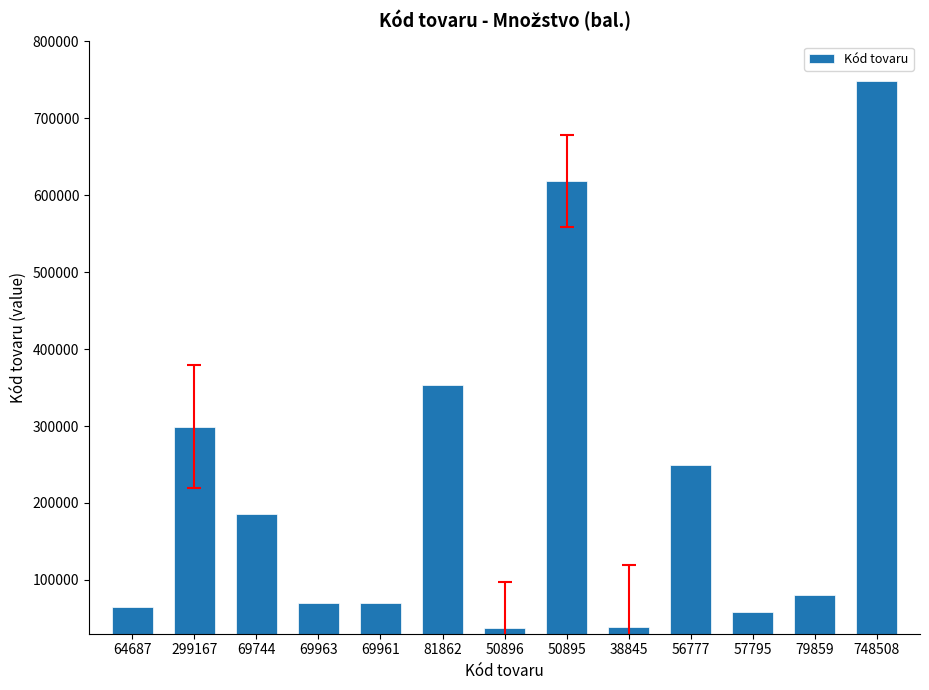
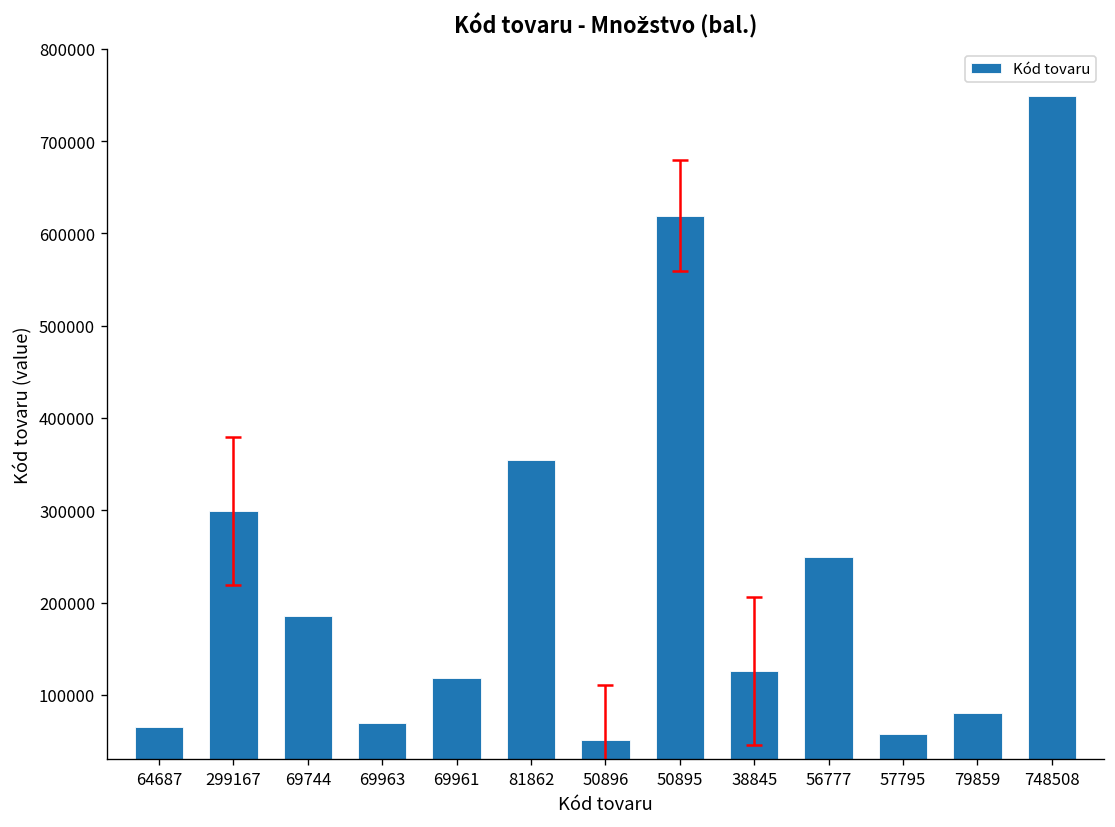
  {
    "Kód tovaru": {
      "64687": 60000,
      "299167": 300000,
      "69744": 190000,
      "69963": 70000,
-     "69961": 70000,
+     "69961": 120000,
      "81862": 350000,
-     "50896": 40000,
+     "50896": 50000,
      "50895": 620000,
-     "38845": 40000,
+     "38845": 130000,
      "56777": 250000,
      "57795": 60000,
      "79859": 80000,
      "748508": 750000
    }
  }
